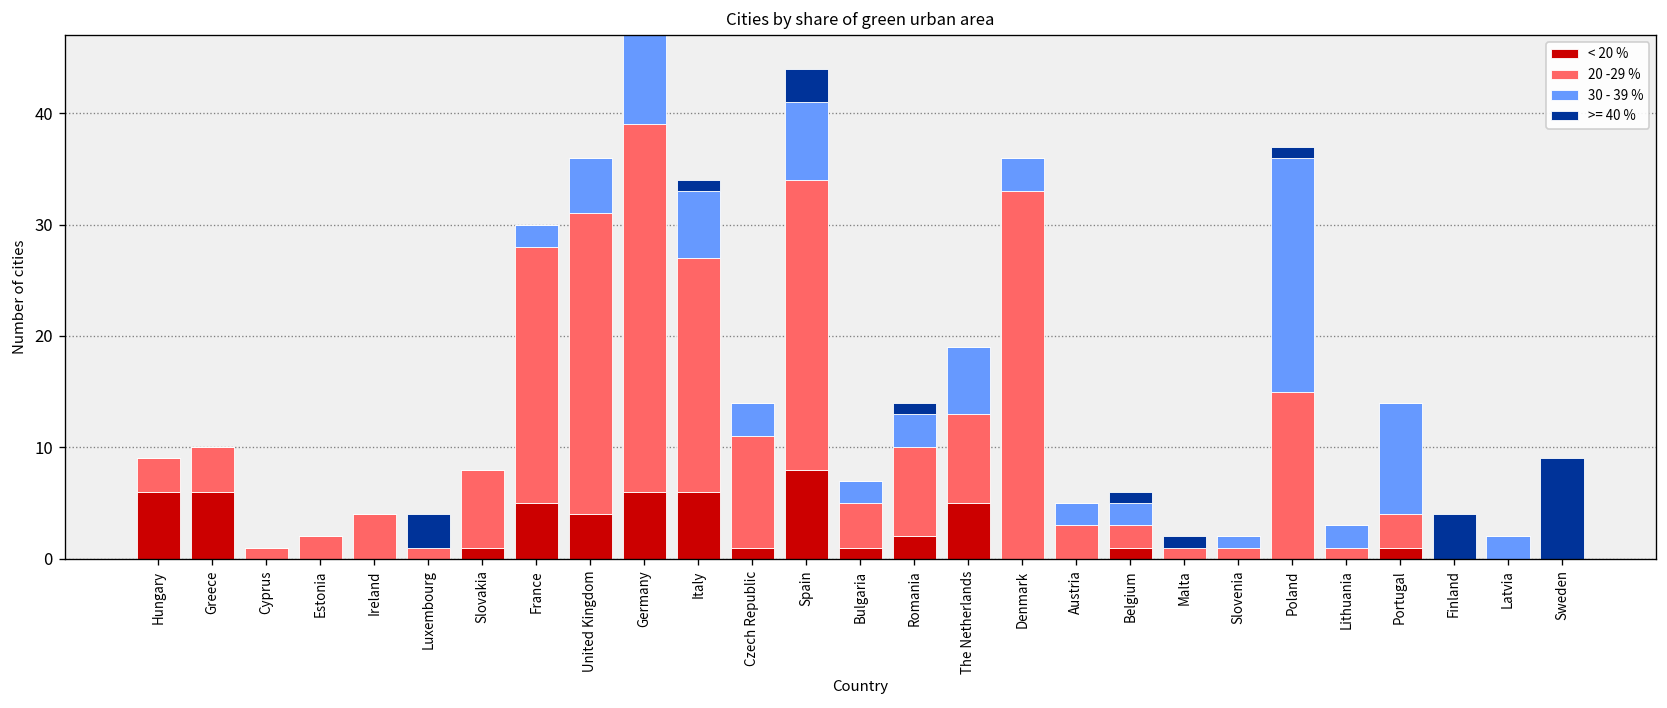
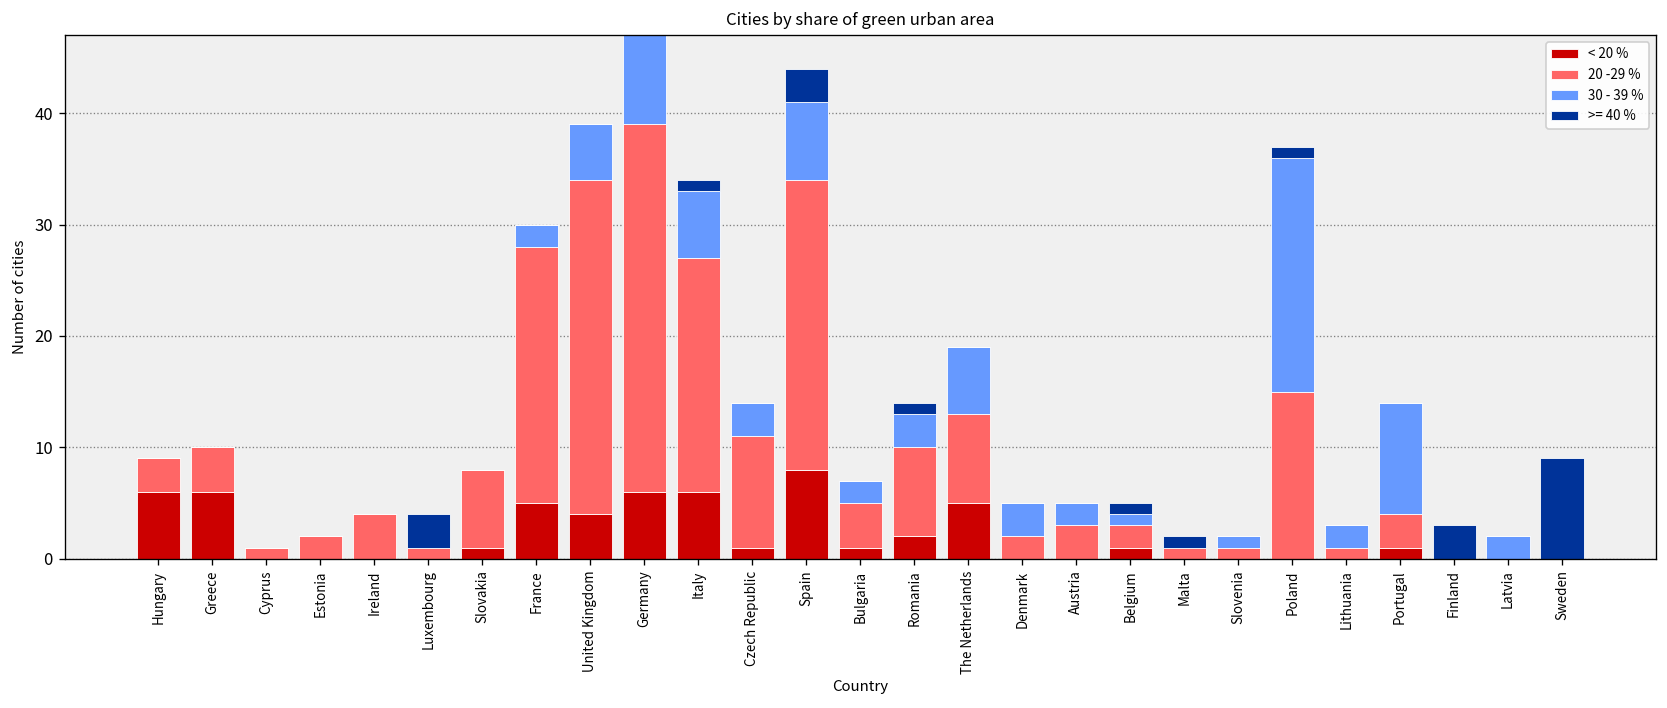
  {
    "< 20 %": {
      "Hungary": 6,
      "Greece": 6,
      "Cyprus": 0,
      "Estonia": 0,
      "Ireland": 0,
      "Luxembourg": 0,
      "Slovakia": 1,
      "France": 5,
      "United Kingdom": 4,
      "Germany": 6,
      "Italy": 6,
      "Czech Republic": 1,
      "Spain": 8,
      "Bulgaria": 1,
      "Romania": 2,
      "The Netherlands": 5,
      "Denmark": 0,
      "Austria": 0,
      "Belgium": 1,
      "Malta": 0,
      "Slovenia": 0,
      "Poland": 0,
      "Lithuania": 0,
      "Portugal": 1,
      "Finland": 0,
      "Latvia": 0,
      "Sweden": 0
    },
    "20 -29 %": {
      "Hungary": 3,
      "Greece": 4,
      "Cyprus": 1,
      "Estonia": 2,
      "Ireland": 4,
      "Luxembourg": 1,
      "Slovakia": 7,
      "France": 23,
-     "United Kingdom": 27,
+     "United Kingdom": 30,
      "Germany": 33,
      "Italy": 21,
      "Czech Republic": 10,
      "Spain": 26,
      "Bulgaria": 4,
      "Romania": 8,
      "The Netherlands": 8,
-     "Denmark": 33,
+     "Denmark": 2,
      "Austria": 3,
      "Belgium": 2,
      "Malta": 1,
      "Slovenia": 1,
      "Poland": 15,
      "Lithuania": 1,
      "Portugal": 3,
      "Finland": 0,
      "Latvia": 0,
      "Sweden": 0
    },
    "30 - 39 %": {
      "Hungary": 0,
      "Greece": 0,
      "Cyprus": 0,
      "Estonia": 0,
      "Ireland": 0,
      "Luxembourg": 0,
      "Slovakia": 0,
      "France": 2,
      "United Kingdom": 5,
      "Germany": 8,
      "Italy": 6,
      "Czech Republic": 3,
      "Spain": 7,
      "Bulgaria": 2,
      "Romania": 3,
      "The Netherlands": 6,
      "Denmark": 3,
      "Austria": 2,
-     "Belgium": 2,
+     "Belgium": 1,
      "Malta": 0,
      "Slovenia": 1,
      "Poland": 21,
      "Lithuania": 2,
      "Portugal": 10,
      "Finland": 0,
      "Latvia": 2,
      "Sweden": 0
    },
    ">= 40 %": {
      "Hungary": 0,
      "Greece": 0,
      "Cyprus": 0,
      "Estonia": 0,
      "Ireland": 0,
      "Luxembourg": 3,
      "Slovakia": 0,
      "France": 0,
      "United Kingdom": 0,
      "Germany": 0,
      "Italy": 1,
      "Czech Republic": 0,
      "Spain": 3,
      "Bulgaria": 0,
      "Romania": 1,
      "The Netherlands": 0,
      "Denmark": 0,
      "Austria": 0,
      "Belgium": 1,
      "Malta": 1,
      "Slovenia": 0,
      "Poland": 1,
      "Lithuania": 0,
      "Portugal": 0,
-     "Finland": 4,
+     "Finland": 3,
      "Latvia": 0,
      "Sweden": 9
    }
  }
